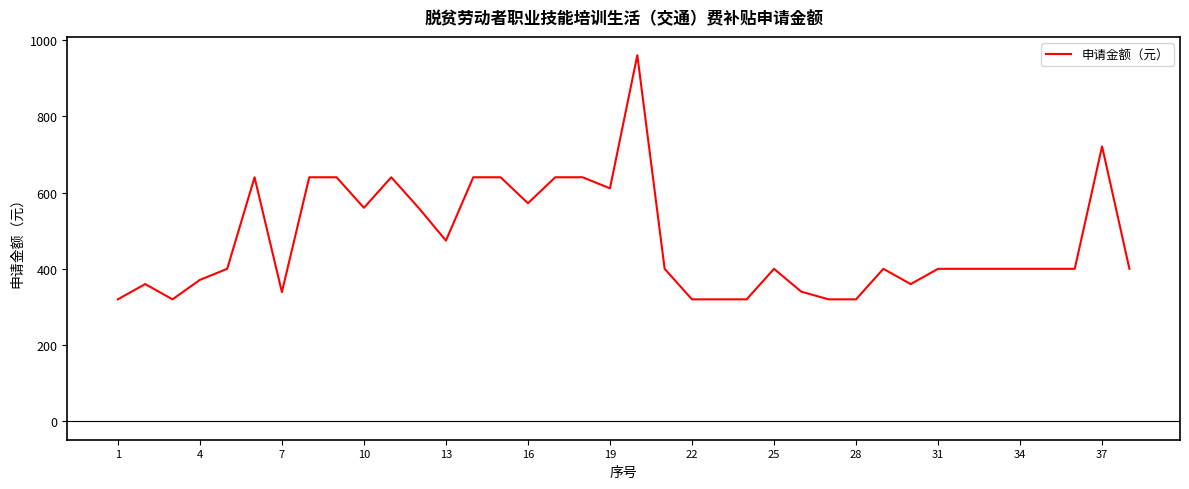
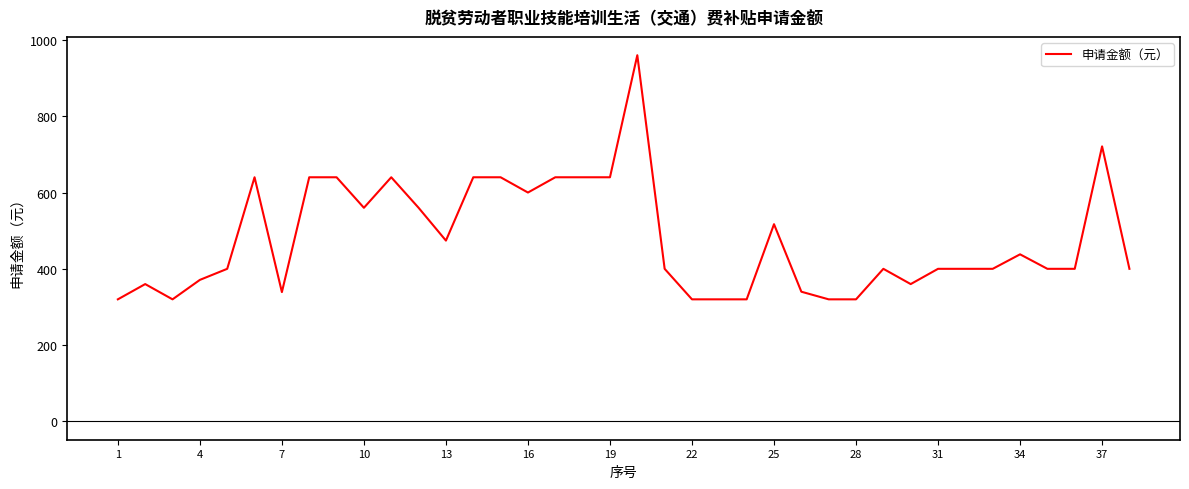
  {
    "1": 320,
    "4": 370,
    "7": 340,
    "10": 560,
    "13": 470,
-   "16": 570,
-   "19": 610,
+   "16": 600,
+   "19": 640,
    "22": 320,
-   "25": 400,
+   "25": 520,
    "28": 320,
    "31": 400,
-   "34": 400,
+   "34": 440,
    "37": 720
  }
